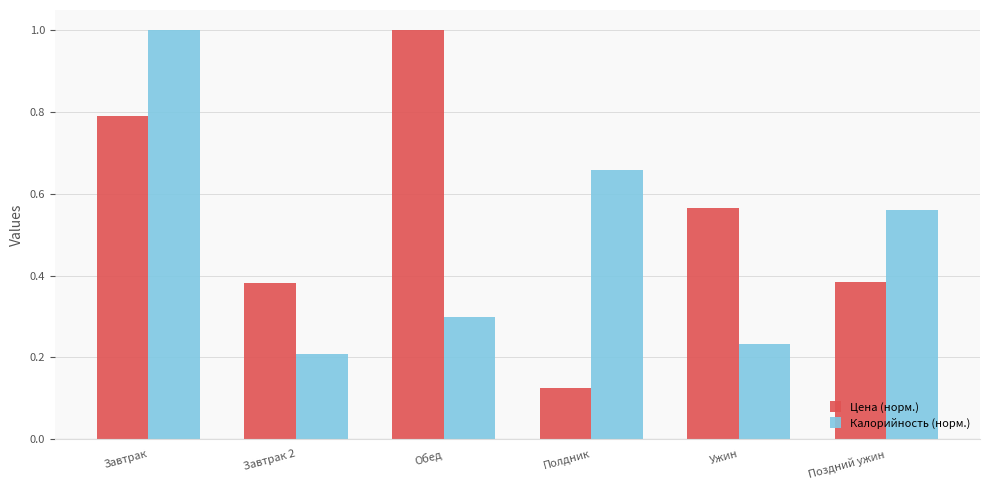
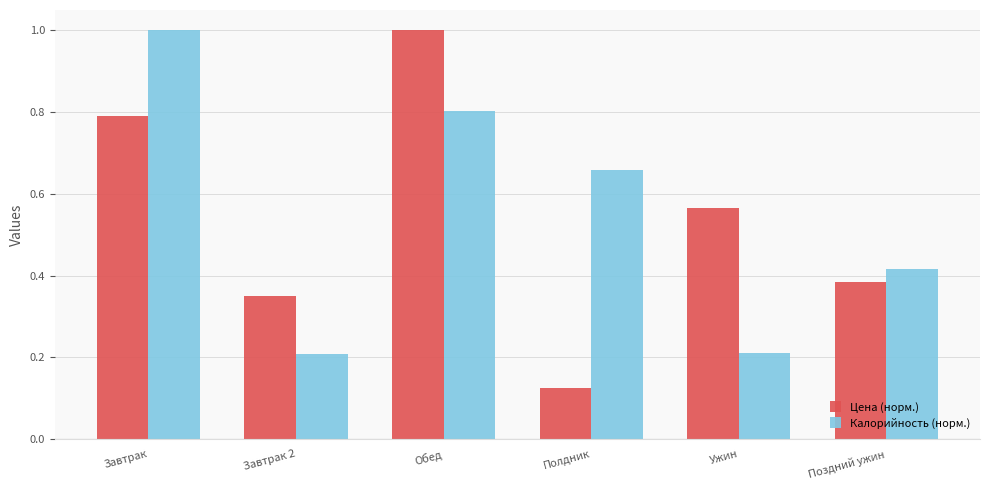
  {
    "Цена (норм.)": {
      "Завтрак": 0.79,
-     "Завтрак 2": 0.38,
+     "Завтрак 2": 0.35,
      "Обед": 1.00,
      "Полдник": 0.13,
      "Ужин": 0.57,
      "Поздний ужин": 0.39
    },
    "Калорийность (норм.)": {
      "Завтрак": 1.00,
      "Завтрак 2": 0.21,
-     "Обед": 0.30,
+     "Обед": 0.80,
      "Полдник": 0.66,
-     "Ужин": 0.23,
-     "Поздний ужин": 0.56
+     "Ужин": 0.21,
+     "Поздний ужин": 0.42
    }
  }
